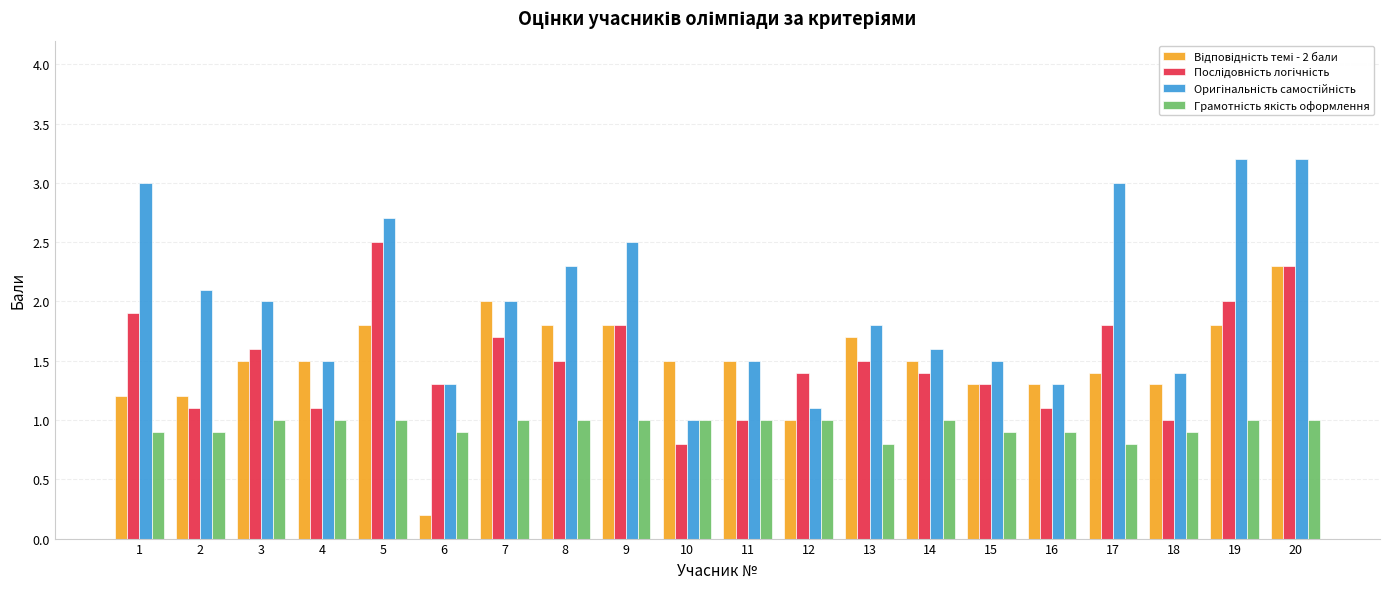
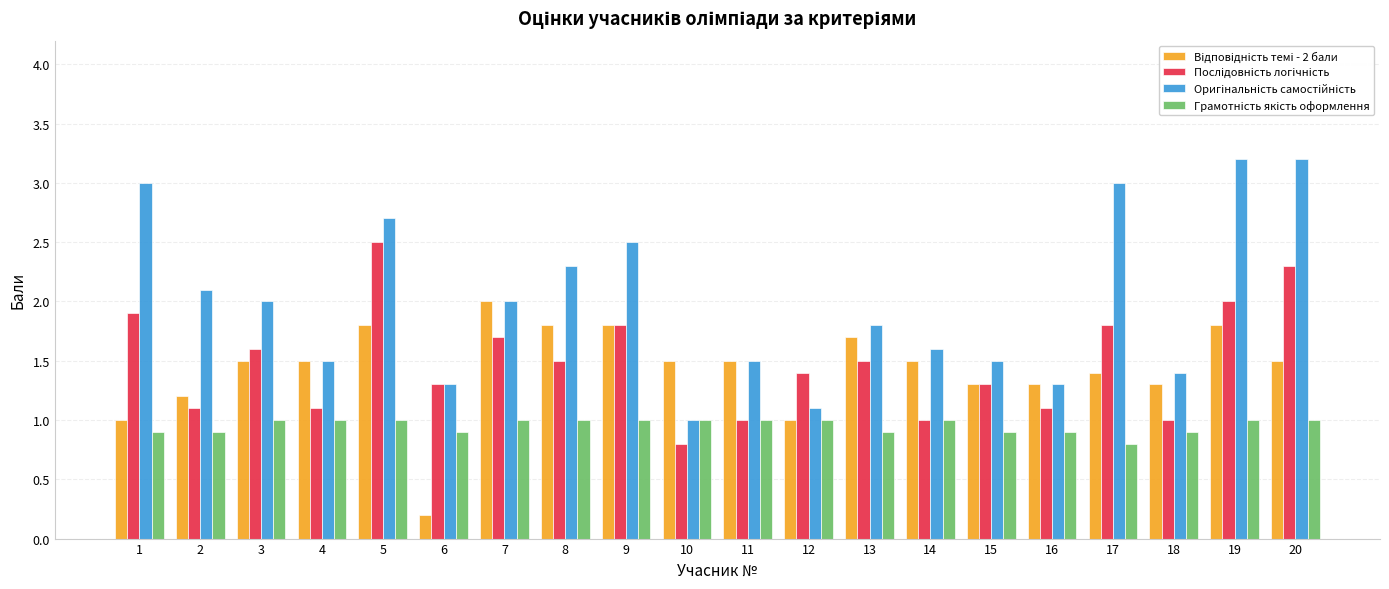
  {
    "Відповідність темі - 2 бали": {
-     "1": 1.2,
+     "1": 1.0,
      "2": 1.2,
      "3": 1.5,
      "4": 1.5,
      "5": 1.8,
      "6": 0.2,
      "7": 2.0,
      "8": 1.8,
      "9": 1.8,
      "10": 1.5,
      "11": 1.5,
      "12": 1.0,
      "13": 1.7,
      "14": 1.5,
      "15": 1.3,
      "16": 1.3,
      "17": 1.4,
      "18": 1.3,
      "19": 1.8,
-     "20": 2.3
+     "20": 1.5
    },
    "Послідовність логічність": {
      "1": 1.9,
      "2": 1.1,
      "3": 1.6,
      "4": 1.1,
      "5": 2.5,
      "6": 1.3,
      "7": 1.7,
      "8": 1.5,
      "9": 1.8,
      "10": 0.8,
      "11": 1.0,
      "12": 1.4,
      "13": 1.5,
-     "14": 1.4,
+     "14": 1.0,
      "15": 1.3,
      "16": 1.1,
      "17": 1.8,
      "18": 1.0,
      "19": 2.0,
      "20": 2.3
    },
    "Оригінальність самостійність": {
      "1": 3.0,
      "2": 2.1,
      "3": 2.0,
      "4": 1.5,
      "5": 2.7,
      "6": 1.3,
      "7": 2.0,
      "8": 2.3,
      "9": 2.5,
      "10": 1.0,
      "11": 1.5,
      "12": 1.1,
      "13": 1.8,
      "14": 1.6,
      "15": 1.5,
      "16": 1.3,
      "17": 3.0,
      "18": 1.4,
      "19": 3.2,
      "20": 3.2
    },
    "Грамотність якість оформлення": {
      "1": 0.9,
      "2": 0.9,
      "3": 1.0,
      "4": 1.0,
      "5": 1.0,
      "6": 0.9,
      "7": 1.0,
      "8": 1.0,
      "9": 1.0,
      "10": 1.0,
      "11": 1.0,
      "12": 1.0,
-     "13": 0.8,
+     "13": 0.9,
      "14": 1.0,
      "15": 0.9,
      "16": 0.9,
      "17": 0.8,
      "18": 0.9,
      "19": 1.0,
      "20": 1.0
    }
  }
